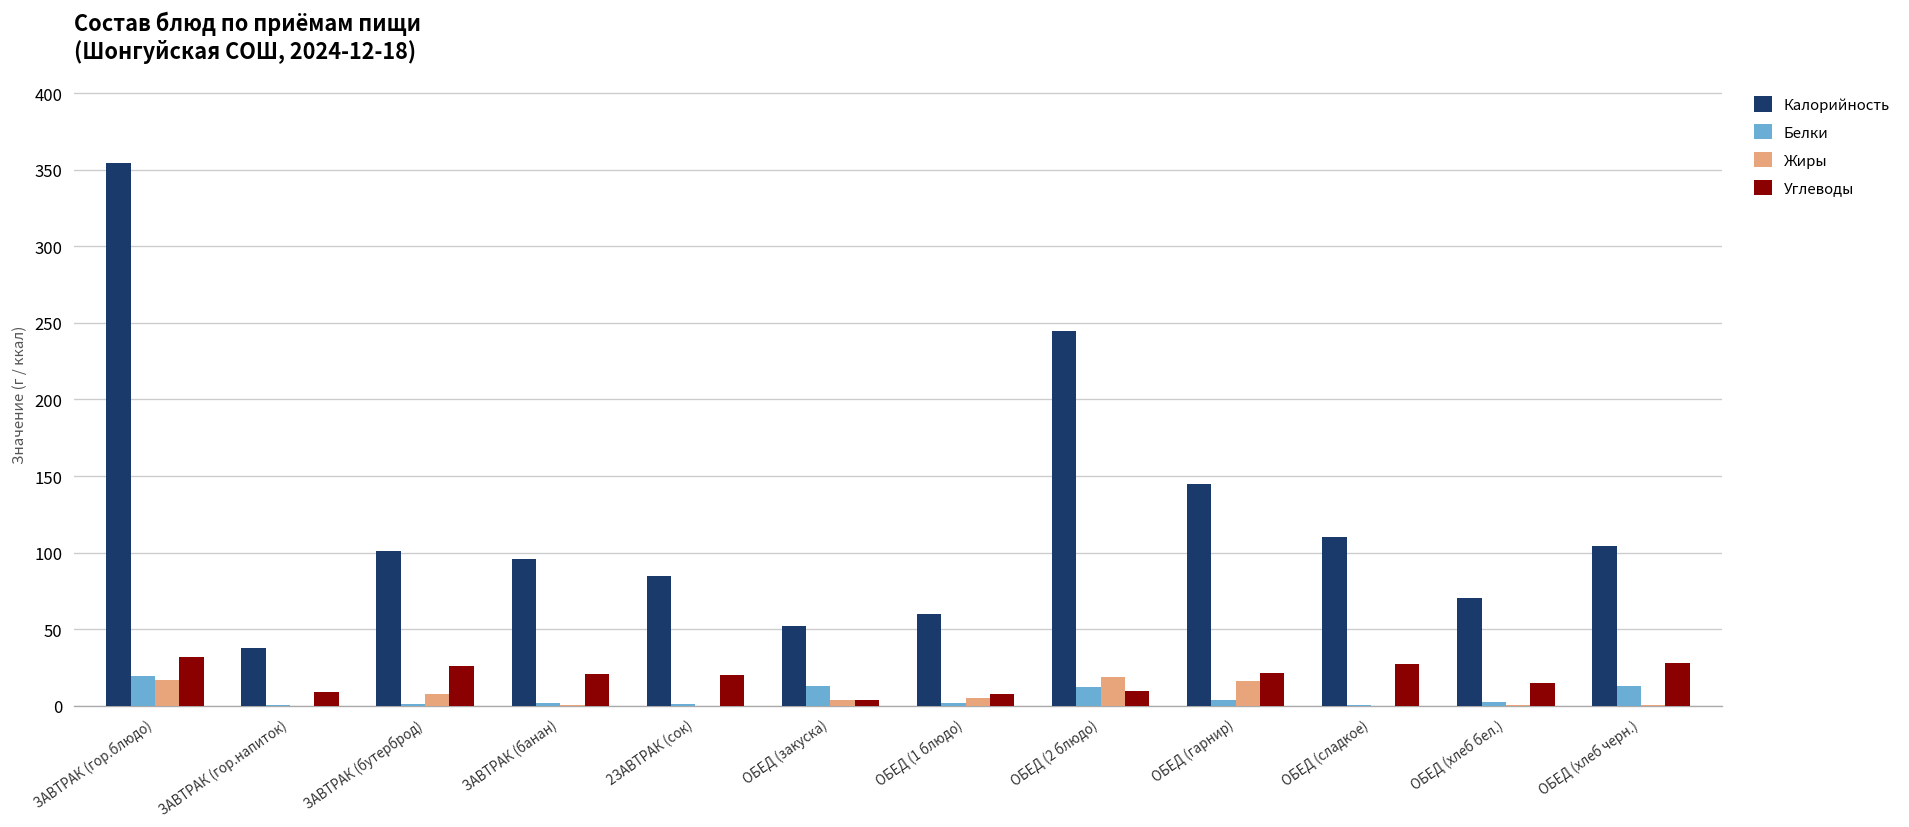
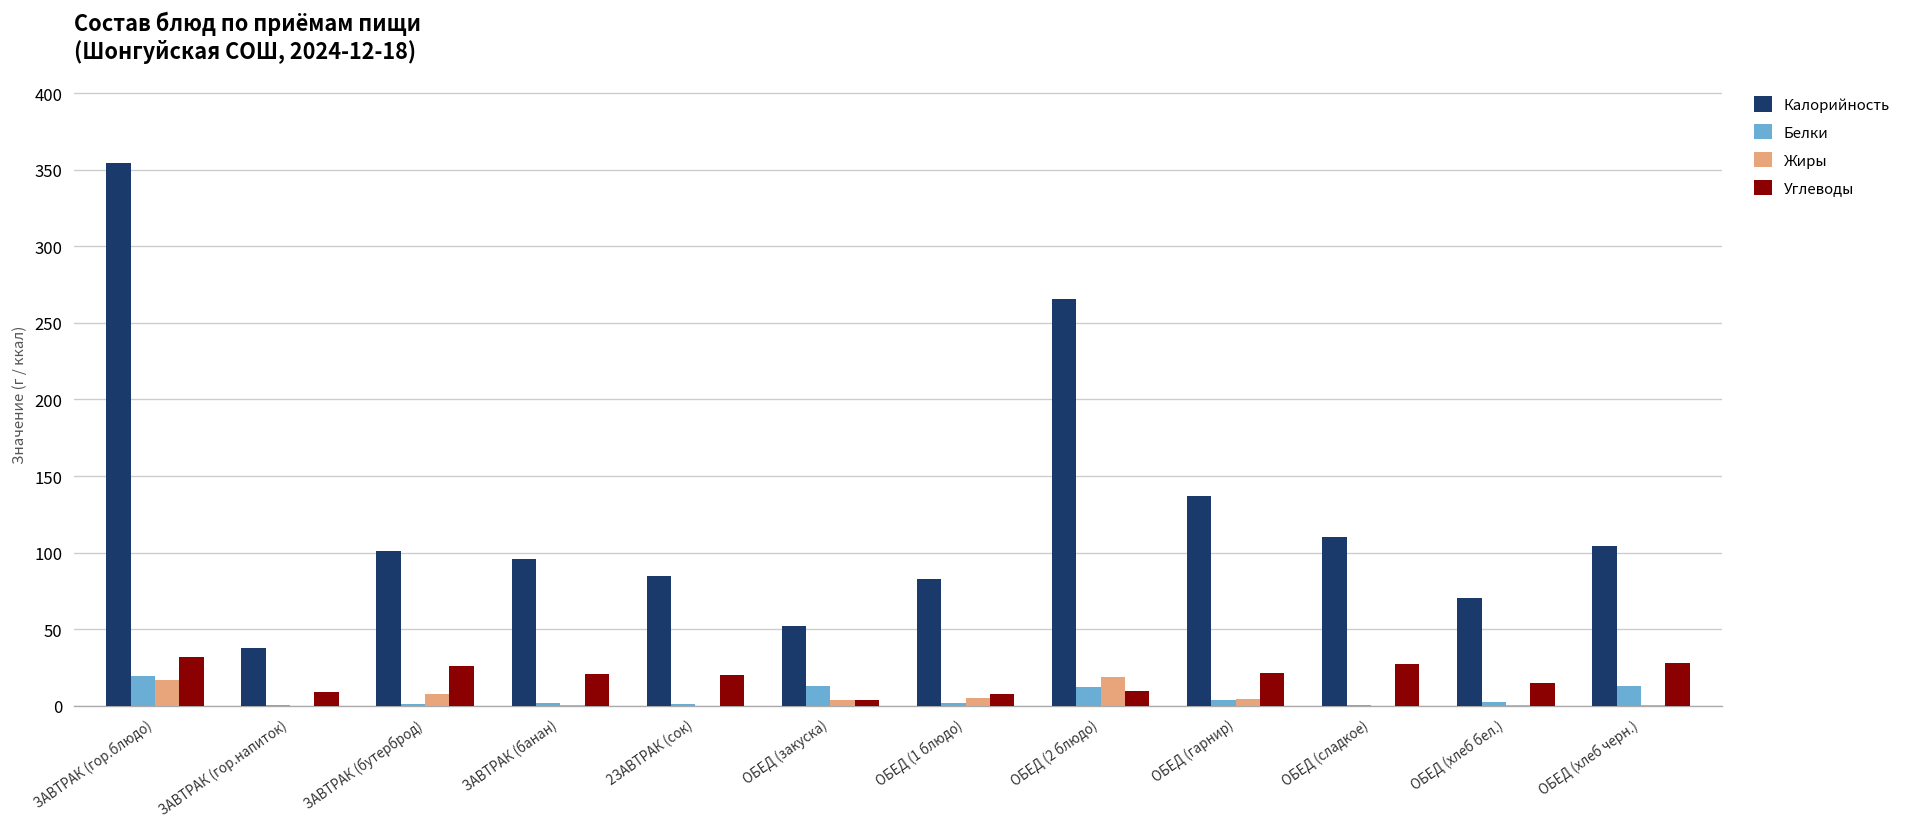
  {
    "Калорийность": {
      "ЗАВТРАК (гор.блюдо)": 355,
      "ЗАВТРАК (гор.напиток)": 38,
      "ЗАВТРАК (бутерброд)": 101,
      "ЗАВТРАК (банан)": 96,
      "2ЗАВТРАК (сок)": 85,
      "ОБЕД (закуска)": 52,
-     "ОБЕД (1 блюдо)": 60,
-     "ОБЕД (2 блюдо)": 245,
-     "ОБЕД (гарнир)": 145,
+     "ОБЕД (1 блюдо)": 83,
+     "ОБЕД (2 блюдо)": 266,
+     "ОБЕД (гарнир)": 137,
      "ОБЕД (сладкое)": 110,
      "ОБЕД (хлеб бел.)": 71,
      "ОБЕД (хлеб черн.)": 104
    },
    "Белки": {
      "ЗАВТРАК (гор.блюдо)": 20,
      "ОБЕД (закуска)": 13,
      "ОБЕД (2 блюдо)": 12,
      "ОБЕД (гарнир)": 4,
      "ОБЕД (хлеб бел.)": 2,
      "ОБЕД (хлеб черн.)": 13
    },
    "Жиры": {
      "ЗАВТРАК (гор.блюдо)": 17,
      "ЗАВТРАК (бутерброд)": 7,
      "2ЗАВТРАК (сок)": 0,
      "ОБЕД (закуска)": 4,
      "ОБЕД (1 блюдо)": 5,
      "ОБЕД (2 блюдо)": 19,
-     "ОБЕД (гарнир)": 16,
+     "ОБЕД (гарнир)": 5,
      "ОБЕД (сладкое)": 0
    },
    "Углеводы": {
      "ЗАВТРАК (гор.блюдо)": 32,
      "ЗАВТРАК (гор.напиток)": 9,
      "ЗАВТРАК (бутерброд)": 26,
      "ЗАВТРАК (банан)": 21,
      "2ЗАВТРАК (сок)": 20,
      "ОБЕД (закуска)": 4,
      "ОБЕД (1 блюдо)": 8,
      "ОБЕД (2 блюдо)": 10,
      "ОБЕД (гарнир)": 22,
      "ОБЕД (сладкое)": 27,
      "ОБЕД (хлеб бел.)": 15,
      "ОБЕД (хлеб черн.)": 28
    }
  }
